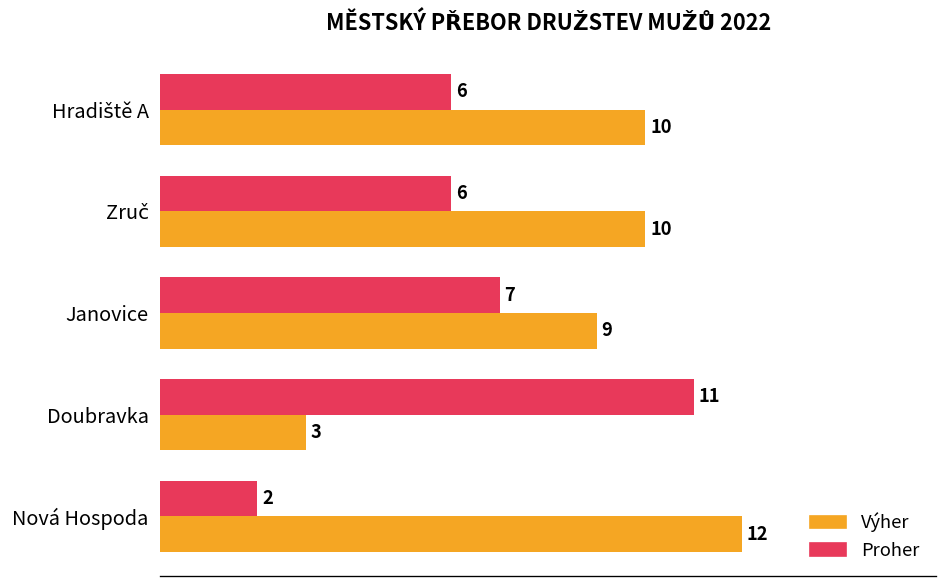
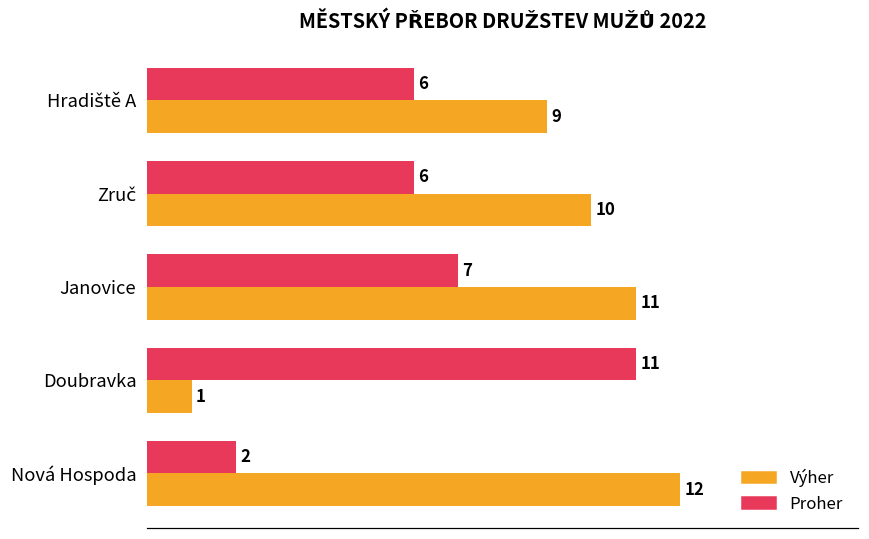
  {
    "Výher": {
-     "Hradiště A": 10,
+     "Hradiště A": 9,
      "Zruč": 10,
-     "Janovice": 9,
-     "Doubravka": 3,
+     "Janovice": 11,
+     "Doubravka": 1,
      "Nová Hospoda": 12
    },
    "Proher": {
      "Hradiště A": 6,
      "Zruč": 6,
      "Janovice": 7,
      "Doubravka": 11,
      "Nová Hospoda": 2
    }
  }
